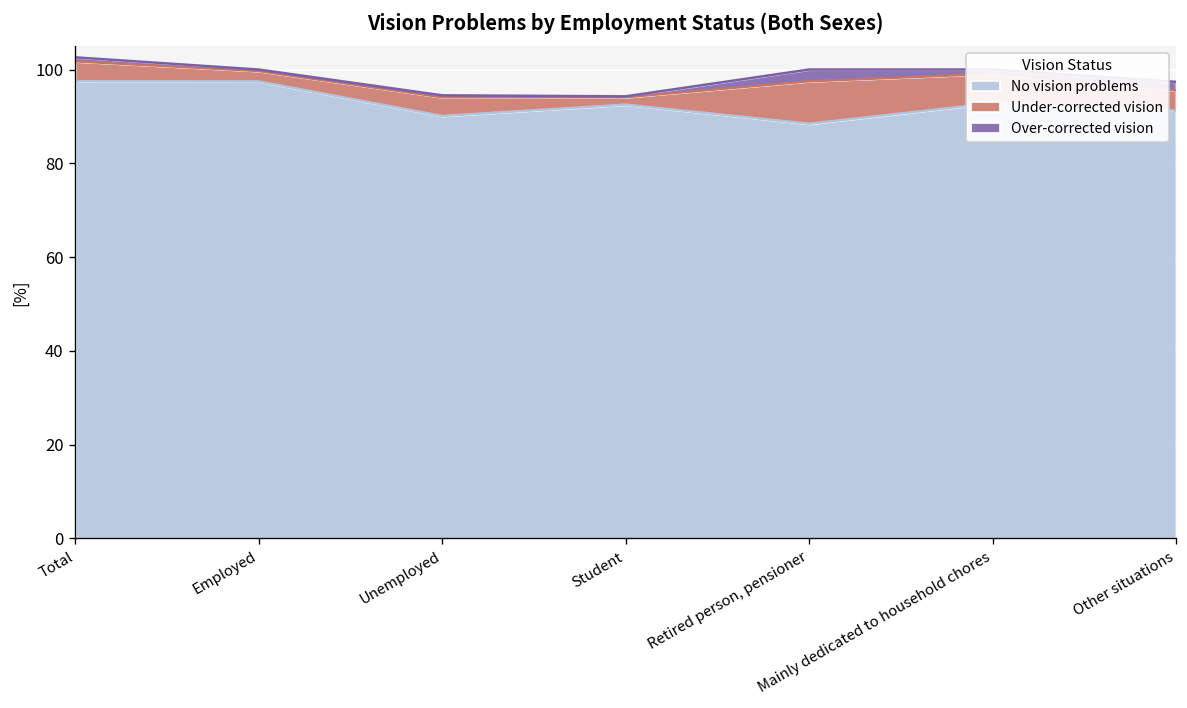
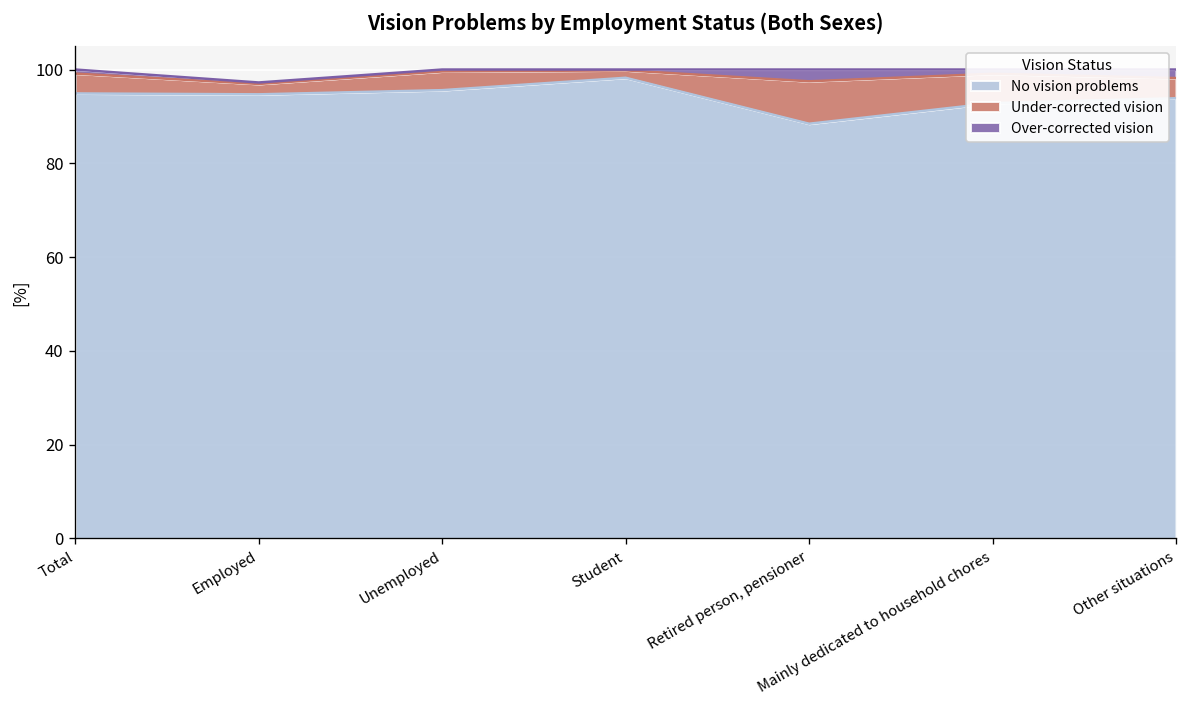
  {
    "No vision problems": {
-     "Total": 98,
-     "Employed": 97,
-     "Unemployed": 90,
-     "Student": 93,
+     "Total": 95,
+     "Employed": 95,
+     "Unemployed": 96,
+     "Student": 98,
      "Retired person, pensioner": 88,
-     "Other situations": 91
+     "Other situations": 94
    },
    "Under-corrected vision": {
      "Total": 4,
      "Retired person, pensioner": 9,
      "Other situations": 4
    },
    "Over-corrected vision": {
      "Total": 1,
      "Retired person, pensioner": 3,
      "Other situations": 2
    }
  }
